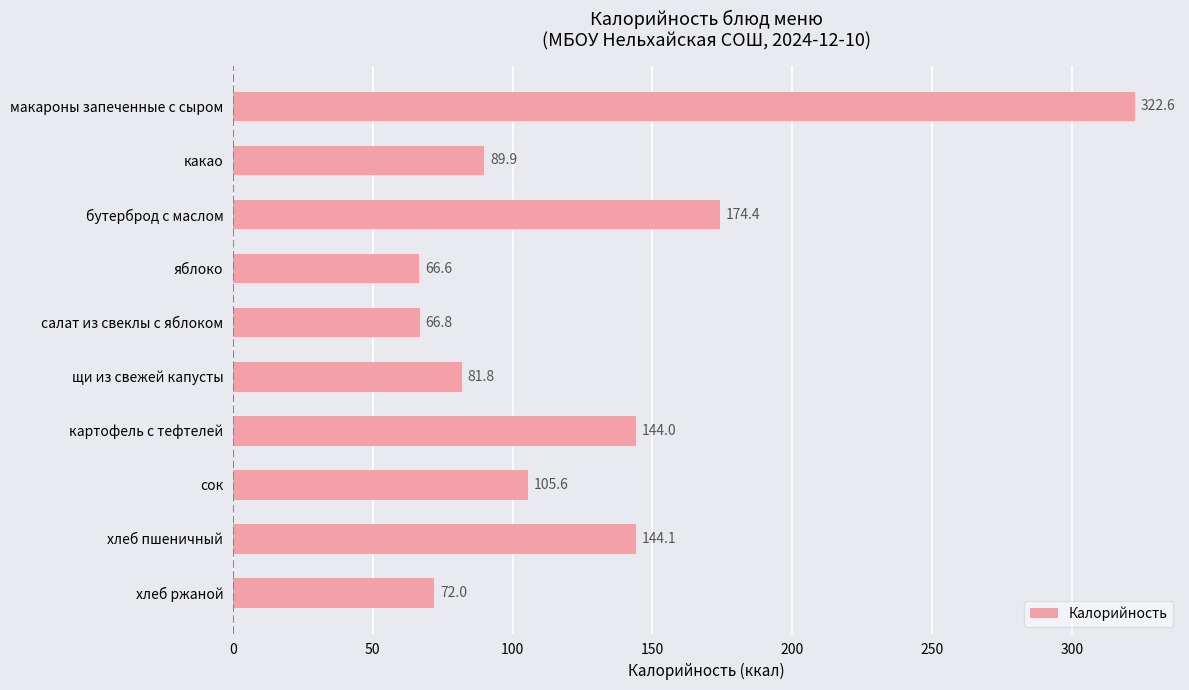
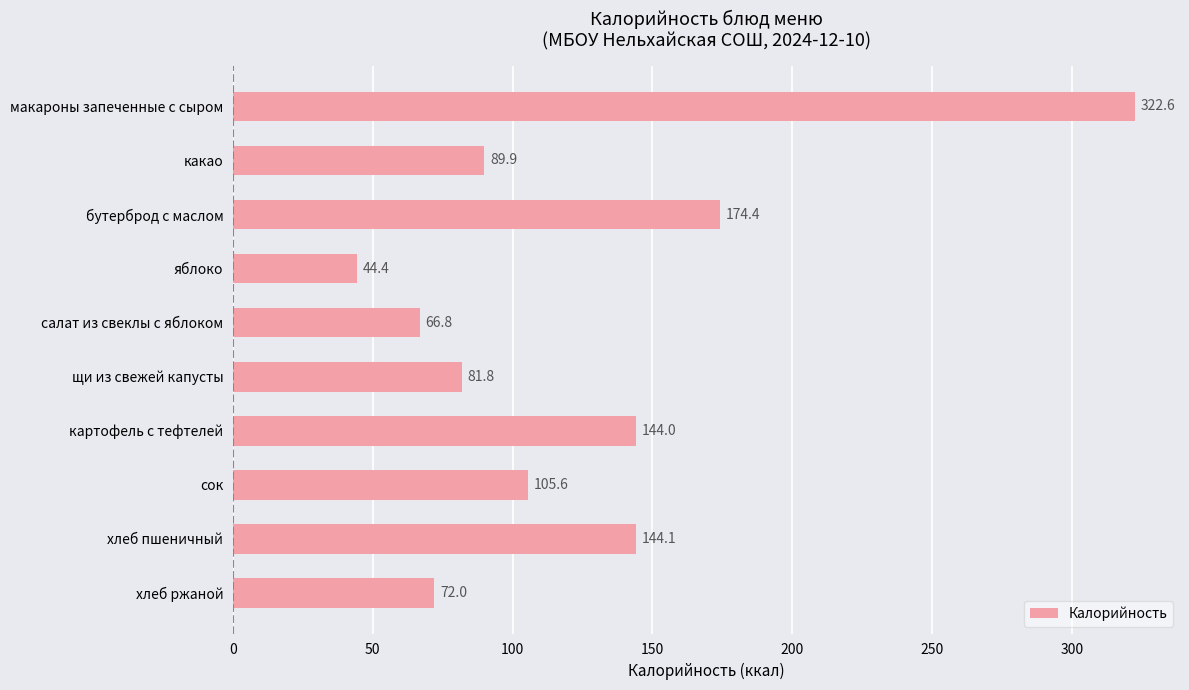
  {
    "макароны запеченные с сыром": 322.6,
    "какао": 89.9,
    "бутерброд с маслом": 174.4,
-   "яблоко": 66.6,
+   "яблоко": 44.4,
    "салат из свеклы с яблоком": 66.8,
    "щи из свежей капусты": 81.8,
    "картофель с тефтелей": 144.0,
    "сок": 105.6,
    "хлеб пшеничный": 144.1,
    "хлеб ржаной": 72.0
  }
